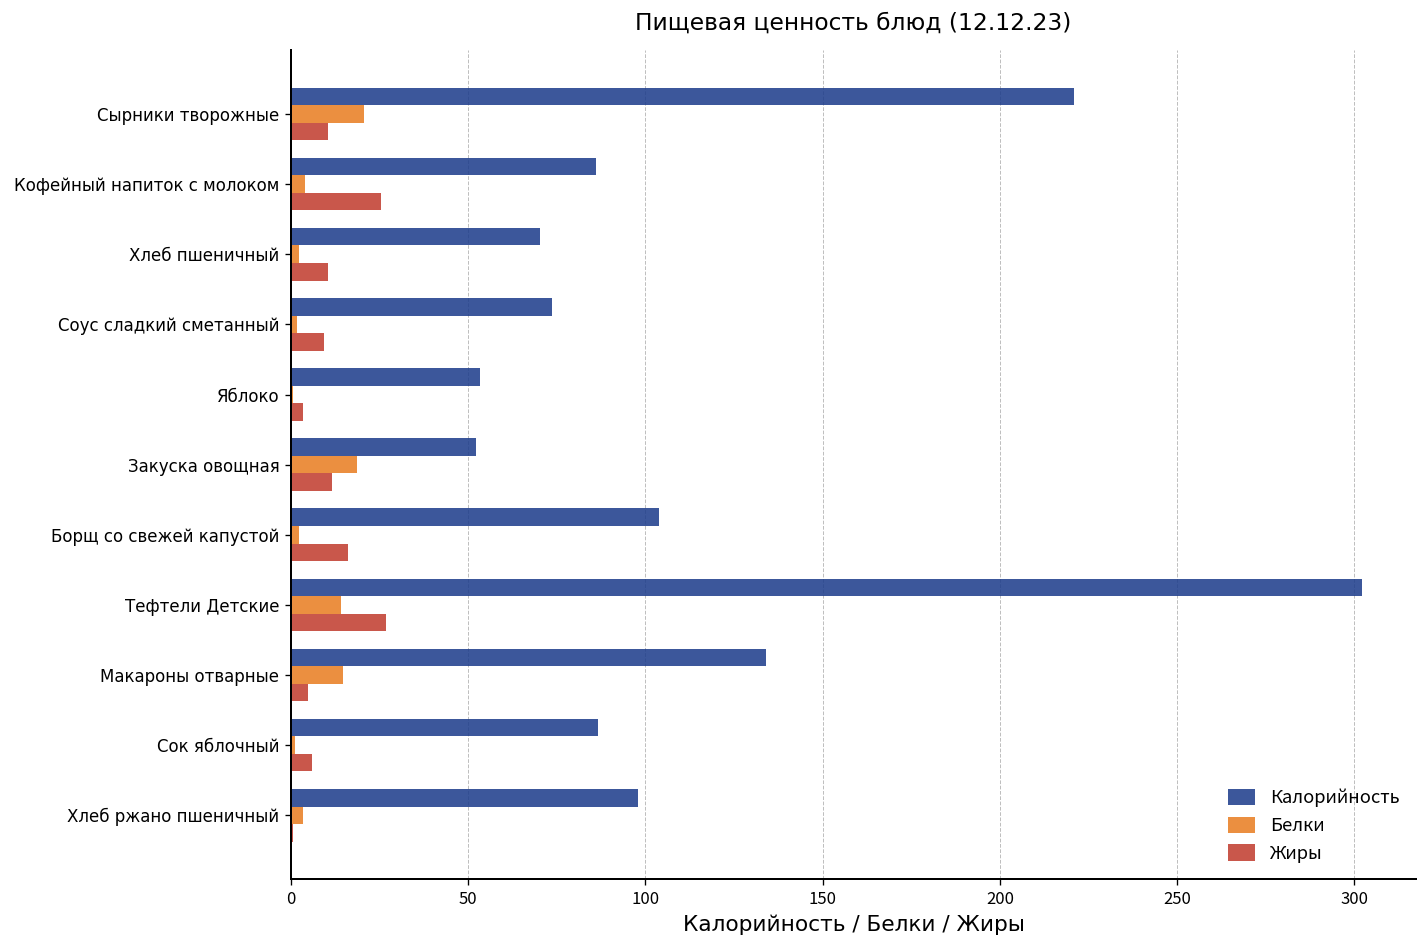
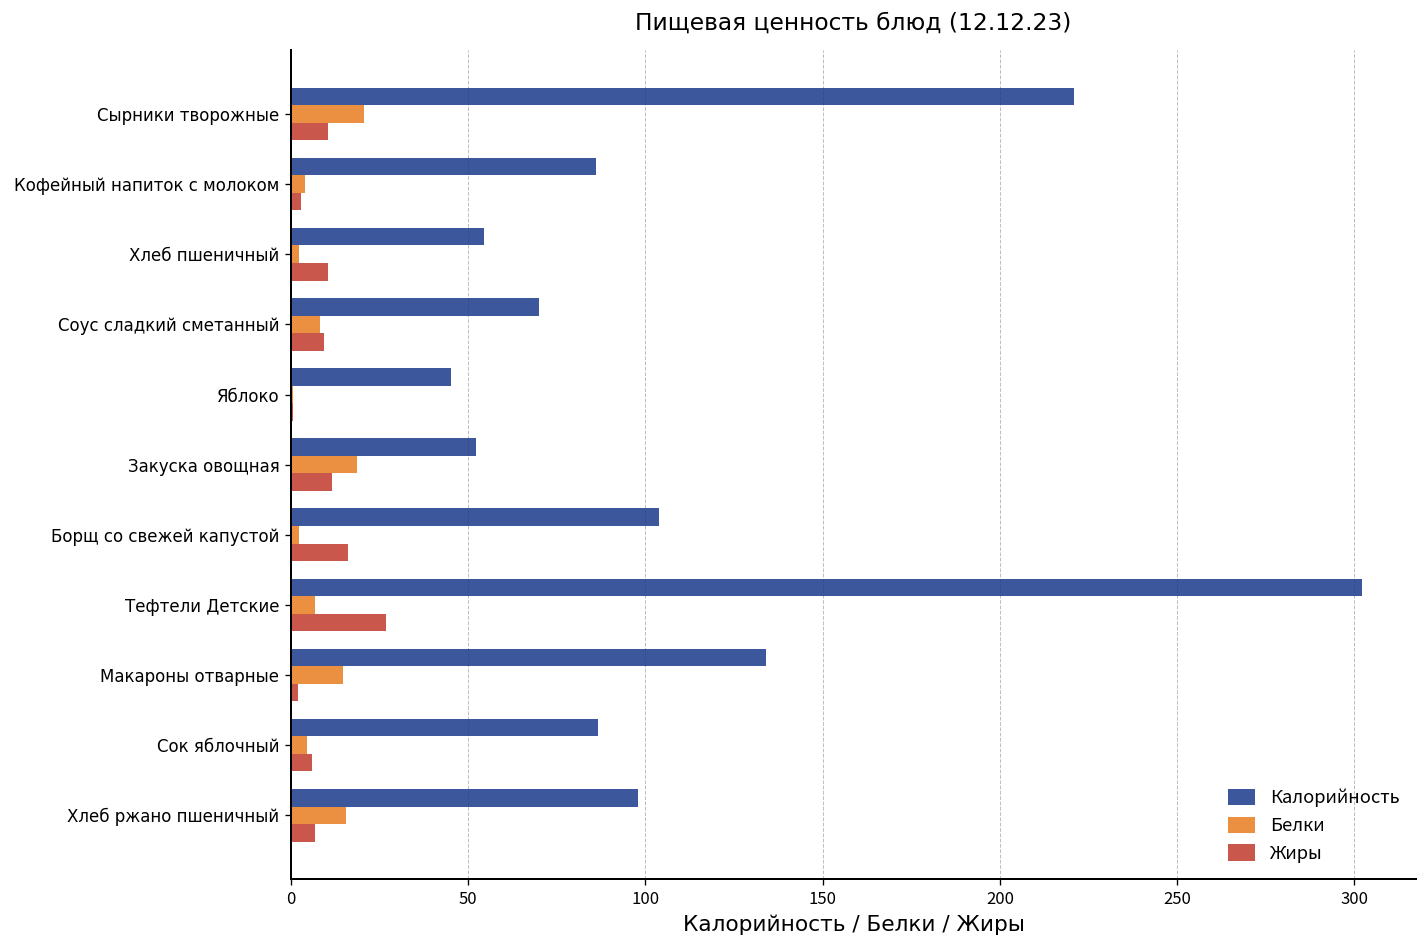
  {
    "Калорийность": {
      "Сырники творожные": 221,
      "Кофейный напиток с молоком": 86,
-     "Хлеб пшеничный": 70,
-     "Соус сладкий сметанный": 74,
-     "Яблоко": 53,
+     "Хлеб пшеничный": 55,
+     "Соус сладкий сметанный": 70,
+     "Яблоко": 45,
      "Закуска овощная": 52,
      "Борщ со свежей капустой": 104,
      "Тефтели Детские": 302,
      "Макароны отварные": 134,
      "Сок яблочный": 87,
      "Хлеб ржано пшеничный": 98
    },
    "Белки": {
      "Сырники творожные": 21,
      "Кофейный напиток с молоком": 4,
      "Хлеб пшеничный": 2,
-     "Соус сладкий сметанный": 2,
+     "Соус сладкий сметанный": 8,
      "Закуска овощная": 19,
      "Борщ со свежей капустой": 2,
-     "Тефтели Детские": 14,
+     "Тефтели Детские": 7,
      "Макароны отварные": 15,
-     "Сок яблочный": 1,
-     "Хлеб ржано пшеничный": 3
+     "Сок яблочный": 5,
+     "Хлеб ржано пшеничный": 16
    },
    "Жиры": {
      "Сырники творожные": 10,
-     "Кофейный напиток с молоком": 25,
+     "Кофейный напиток с молоком": 3,
      "Хлеб пшеничный": 10,
      "Соус сладкий сметанный": 9,
-     "Яблоко": 3,
+     "Яблоко": 1,
      "Закуска овощная": 12,
      "Борщ со свежей капустой": 16,
      "Тефтели Детские": 27,
-     "Макароны отварные": 5,
+     "Макароны отварные": 2,
      "Сок яблочный": 6,
-     "Хлеб ржано пшеничный": 1
+     "Хлеб ржано пшеничный": 7
    }
  }
